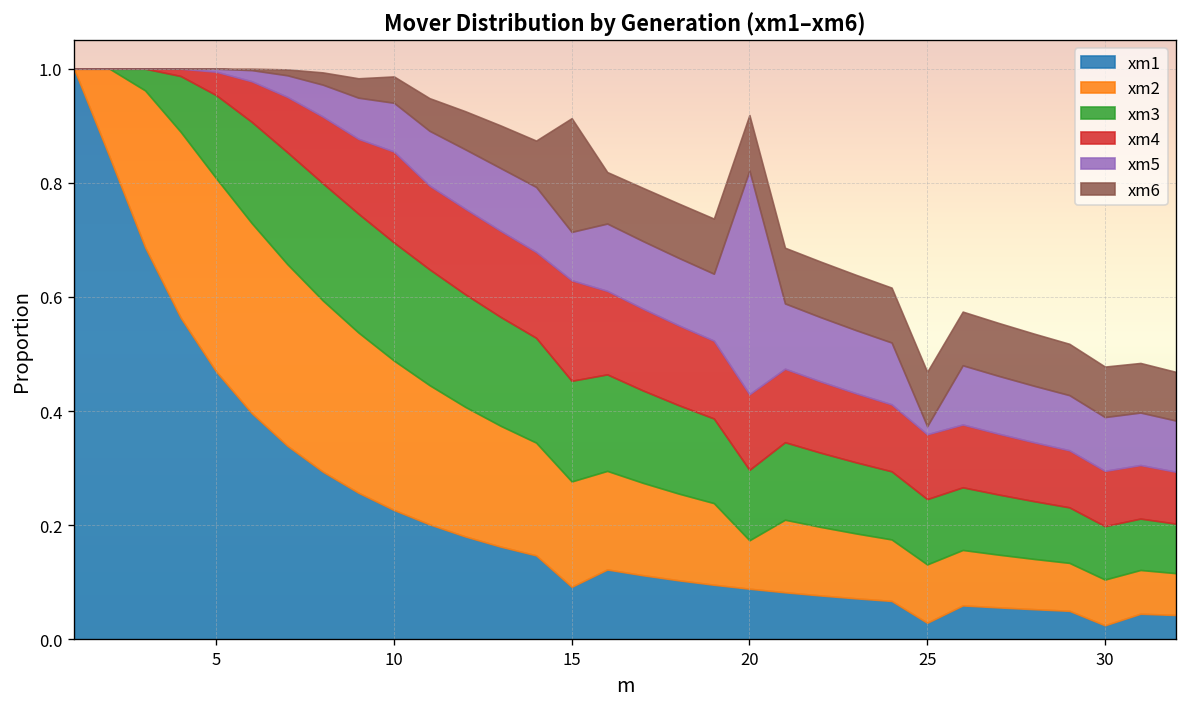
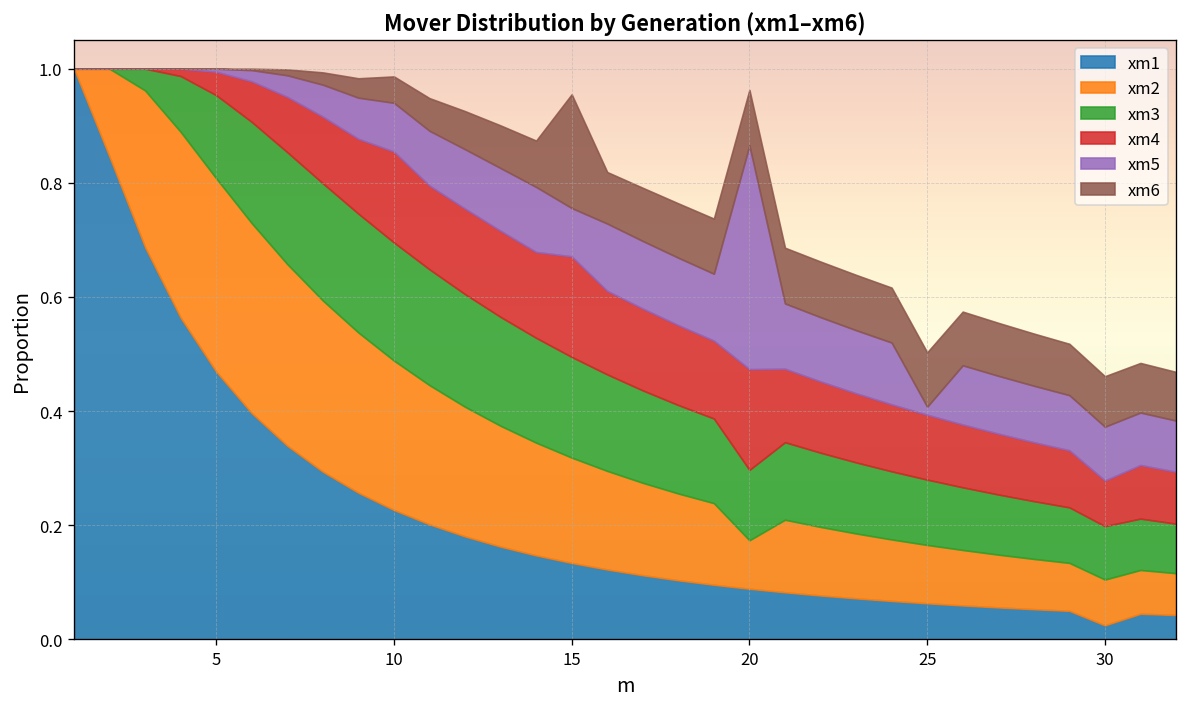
  {
    "xm1": {
      "5": 0.47,
      "10": 0.23,
-     "15": 0.09,
+     "15": 0.13,
      "20": 0.09,
-     "25": 0.03,
+     "25": 0.06,
      "30": 0.02
    },
    "xm2": {
      "5": 0.34,
      "10": 0.26,
      "15": 0.18,
      "20": 0.08,
      "25": 0.10,
      "30": 0.08
    },
    "xm3": {
      "5": 0.15,
      "10": 0.21,
      "15": 0.18,
      "20": 0.12,
      "25": 0.11,
      "30": 0.09
    },
    "xm4": {
      "10": 0.16,
      "15": 0.18,
-     "20": 0.13,
+     "20": 0.18,
      "25": 0.11,
-     "30": 0.10
+     "30": 0.08
    },
    "xm5": {
      "10": 0.09,
      "15": 0.08,
      "20": 0.39,
      "25": 0.01,
      "30": 0.09
    },
    "xm6": {
      "10": 0.05,
      "15": 0.20,
      "20": 0.10,
      "25": 0.10,
      "30": 0.09
    }
  }
